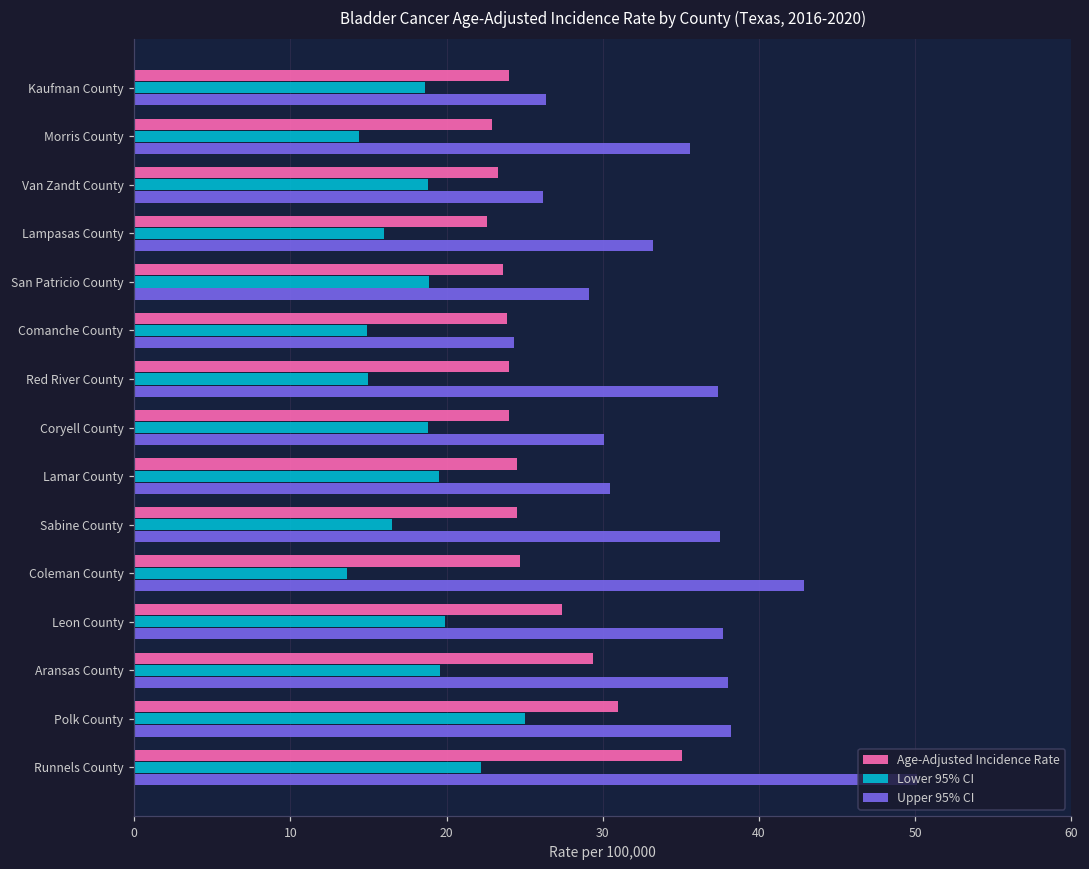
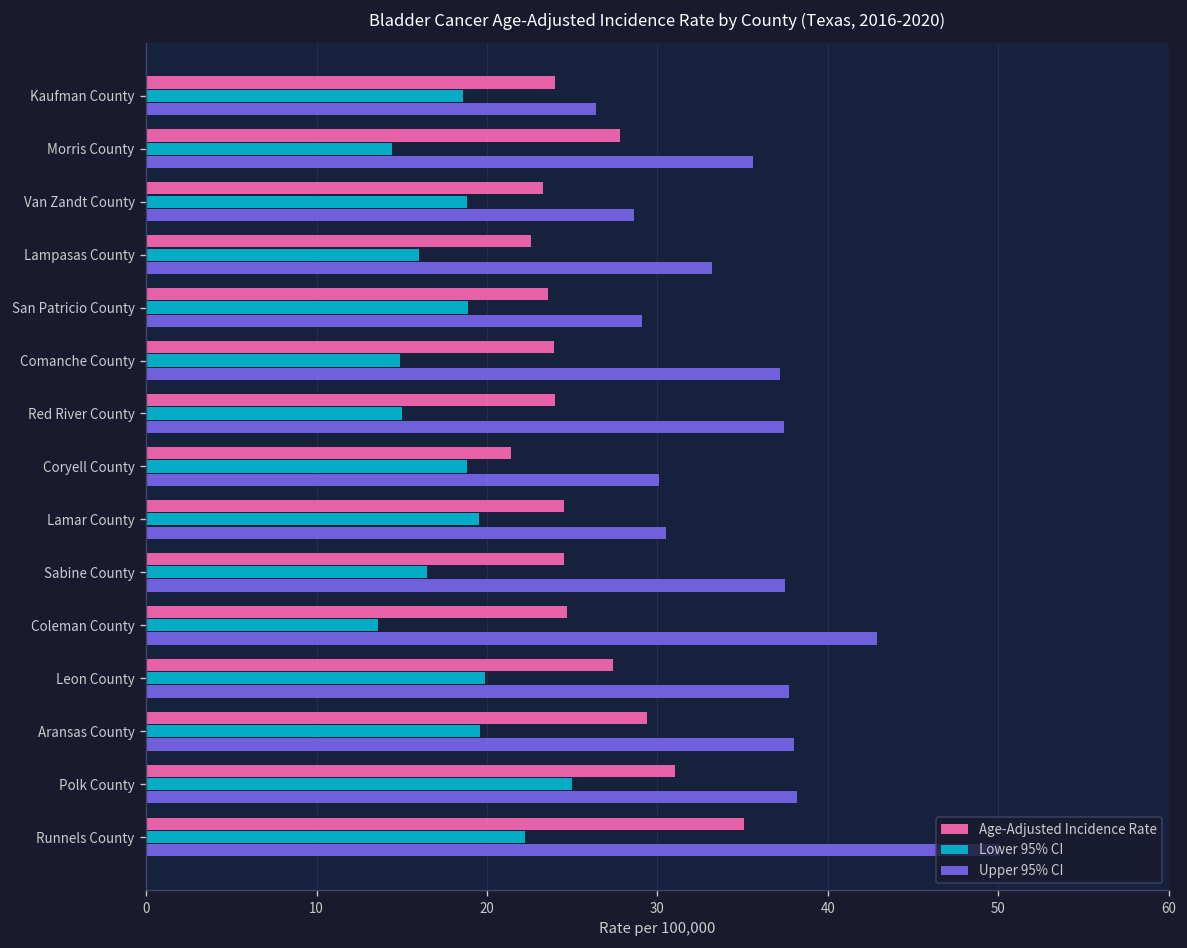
  {
    "Age-Adjusted Incidence Rate": {
      "Kaufman County": 24.0,
-     "Morris County": 22.9,
+     "Morris County": 27.8,
      "Van Zandt County": 23.3,
      "Lampasas County": 22.6,
      "San Patricio County": 23.6,
      "Comanche County": 23.9,
      "Red River County": 24.0,
-     "Coryell County": 24.0,
+     "Coryell County": 21.4,
      "Lamar County": 24.5,
      "Sabine County": 24.5,
      "Coleman County": 24.7,
      "Leon County": 27.4,
      "Aransas County": 29.4,
      "Polk County": 31.0,
      "Runnels County": 35.1
    },
    "Lower 95% CI": {
      "Kaufman County": 18.6,
      "Morris County": 14.4,
      "Van Zandt County": 18.8,
      "Lampasas County": 16.0,
      "San Patricio County": 18.9,
      "Comanche County": 14.9,
      "Red River County": 15.0,
      "Coryell County": 18.8,
      "Lamar County": 19.5,
      "Sabine County": 16.5,
      "Coleman County": 13.6,
      "Leon County": 19.9,
      "Aransas County": 19.6,
      "Polk County": 25.0,
      "Runnels County": 22.2
    },
    "Upper 95% CI": {
      "Kaufman County": 26.4,
      "Morris County": 35.6,
-     "Van Zandt County": 26.2,
+     "Van Zandt County": 28.6,
      "Lampasas County": 33.2,
      "San Patricio County": 29.1,
-     "Comanche County": 24.3,
+     "Comanche County": 37.2,
      "Red River County": 37.4,
      "Coryell County": 30.1,
      "Lamar County": 30.5,
      "Sabine County": 37.5,
      "Coleman County": 42.9,
      "Leon County": 37.7,
      "Aransas County": 38.0,
      "Polk County": 38.2
    }
  }
